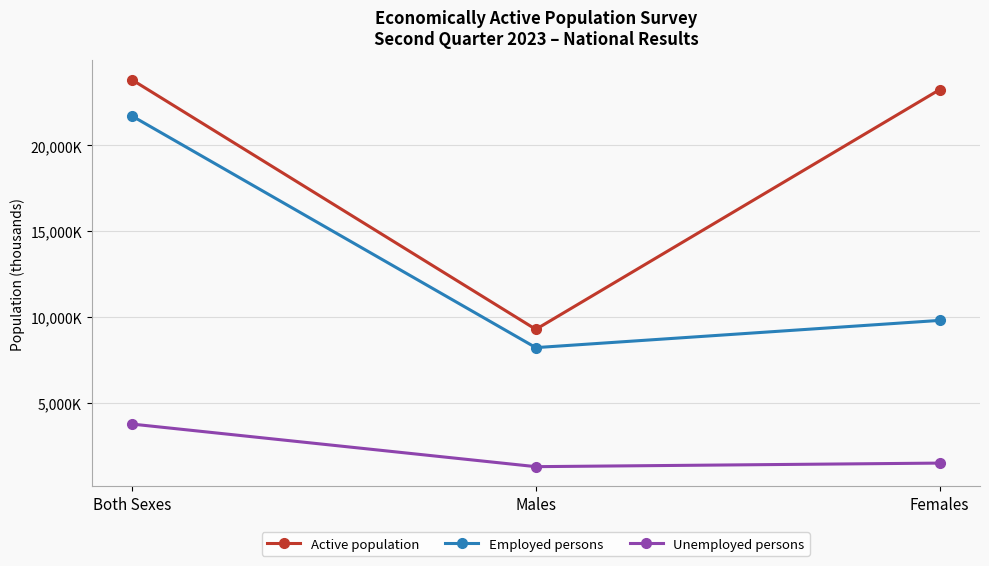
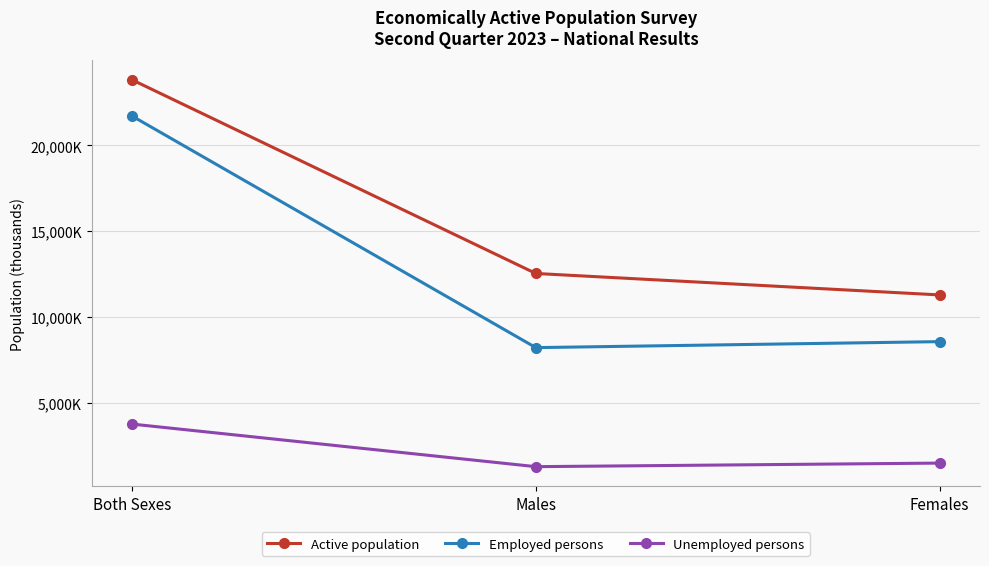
  {
    "Active population": {
      "Both Sexes": "23,800,000",
-     "Males": "9,300,000",
-     "Females": "23,200,000"
+     "Males": "12,500,000",
+     "Females": "11,300,000"
    },
    "Employed persons": {
      "Both Sexes": "21,700,000",
      "Males": "8,200,000",
-     "Females": "9,800,000"
+     "Females": "8,600,000"
    },
    "Unemployed persons": {
      "Both Sexes": "3,800,000",
      "Males": "1,300,000",
      "Females": "1,500,000"
    }
  }
